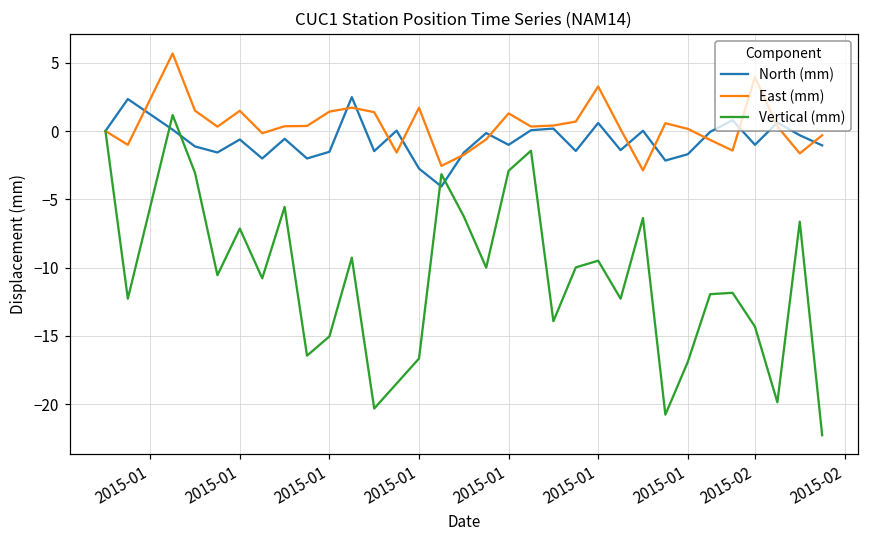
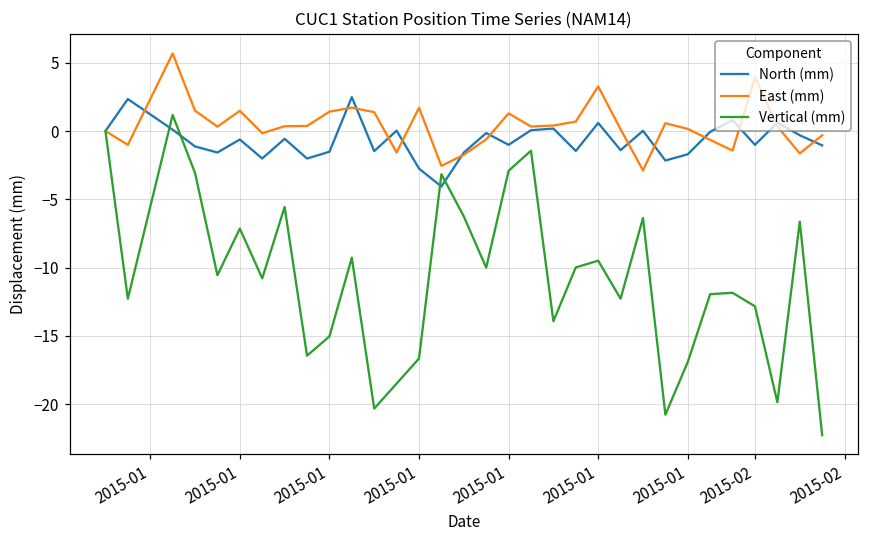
  {
    "North (mm)": {
      "2015-02": -1.0
    },
    "Vertical (mm)": {
-     "2015-02": -14.3
+     "2015-02": -12.8
    }
  }
